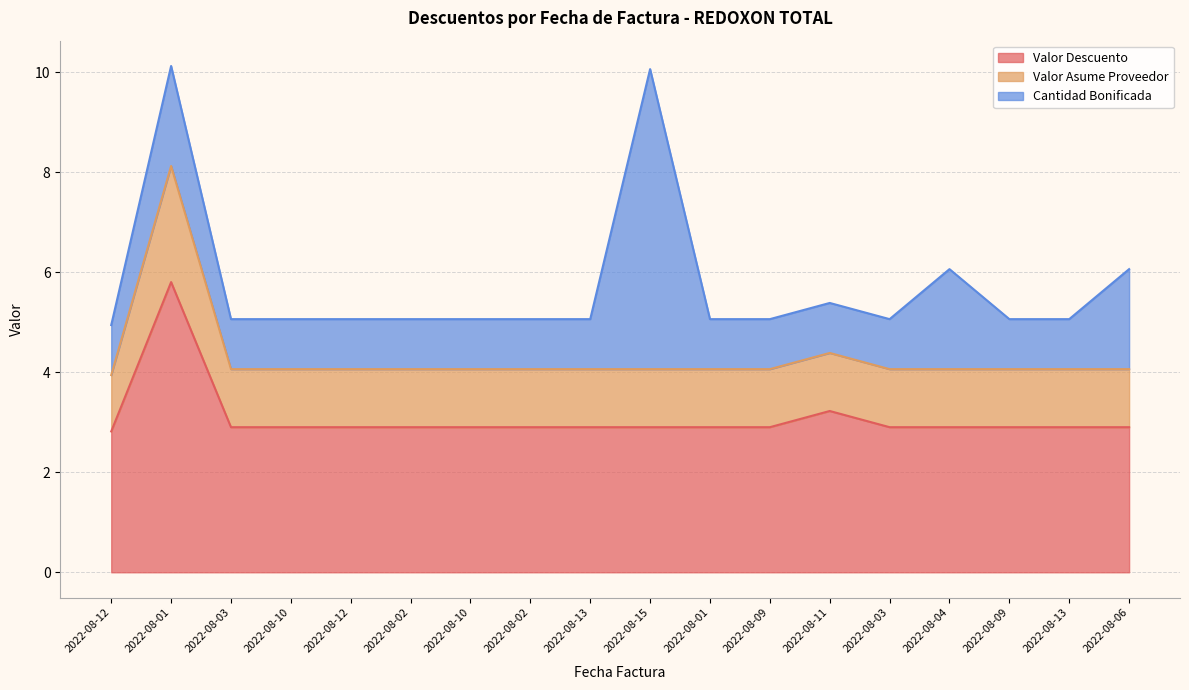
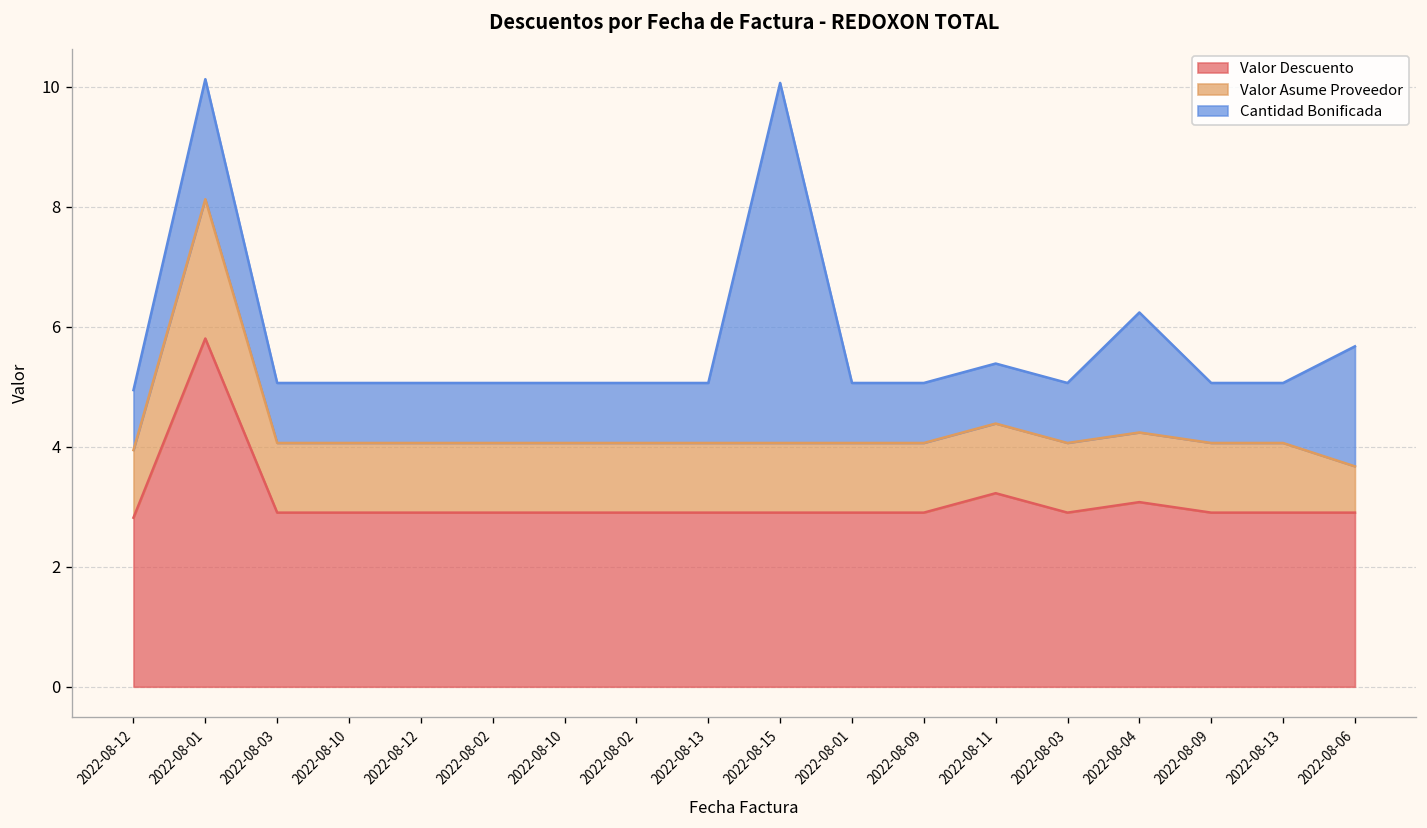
  {
    "Valor Descuento": {
      "2022-08-15": 2.9,
      "2022-08-11": 3.2,
-     "2022-08-04": 2.9,
+     "2022-08-04": 3.1,
      "2022-08-06": 2.9
    },
    "Valor Asume Proveedor": {
      "2022-08-15": 1.2,
      "2022-08-11": 1.2,
      "2022-08-04": 1.2,
-     "2022-08-06": 1.2
+     "2022-08-06": 0.8
    },
    "Cantidad Bonificada": {
      "2022-08-15": 6.0,
      "2022-08-11": 1.0,
      "2022-08-04": 2.0,
      "2022-08-06": 2.0
    }
  }
